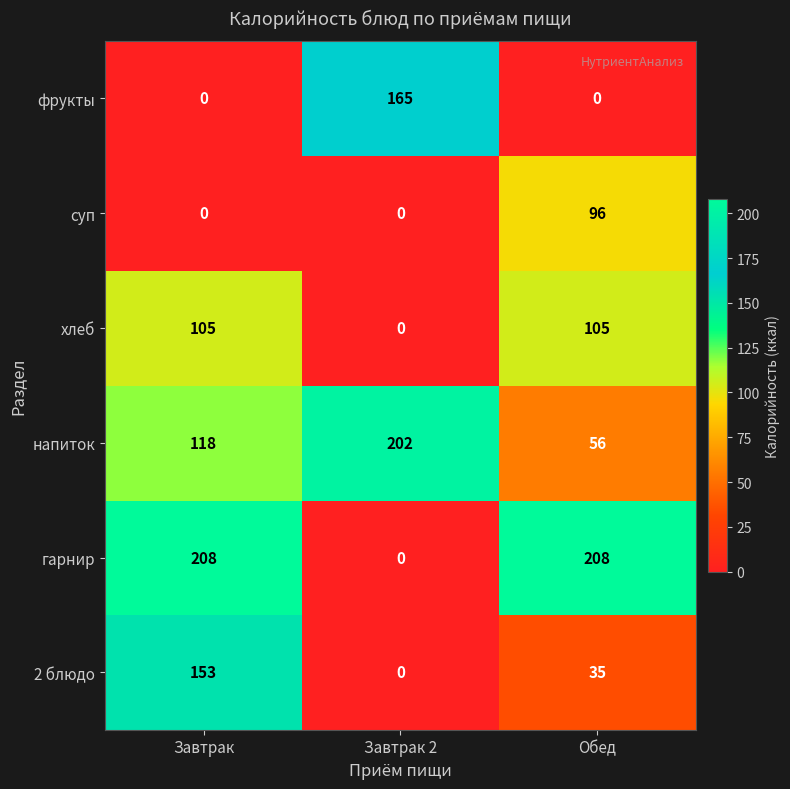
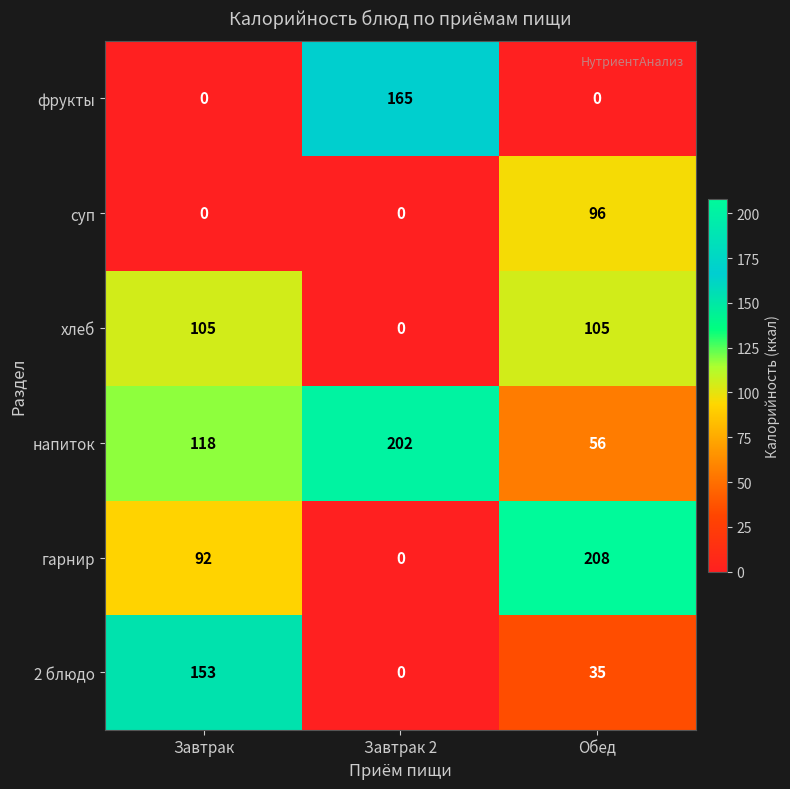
  {
    "фрукты": {
      "Завтрак": 0,
      "Завтрак 2": 165
    },
    "суп": {
      "Завтрак": 0,
      "Завтрак 2": 0,
      "Обед": 96
    },
    "хлеб": {
      "Завтрак": 105,
      "Завтрак 2": 0,
      "Обед": 105
    },
    "напиток": {
      "Завтрак": 118,
      "Завтрак 2": 202,
      "Обед": 56
    },
    "гарнир": {
-     "Завтрак": 208,
+     "Завтрак": 92,
      "Завтрак 2": 0,
      "Обед": 208
    },
    "2 блюдо": {
      "Завтрак": 153,
      "Завтрак 2": 0,
      "Обед": 35
    }
  }
